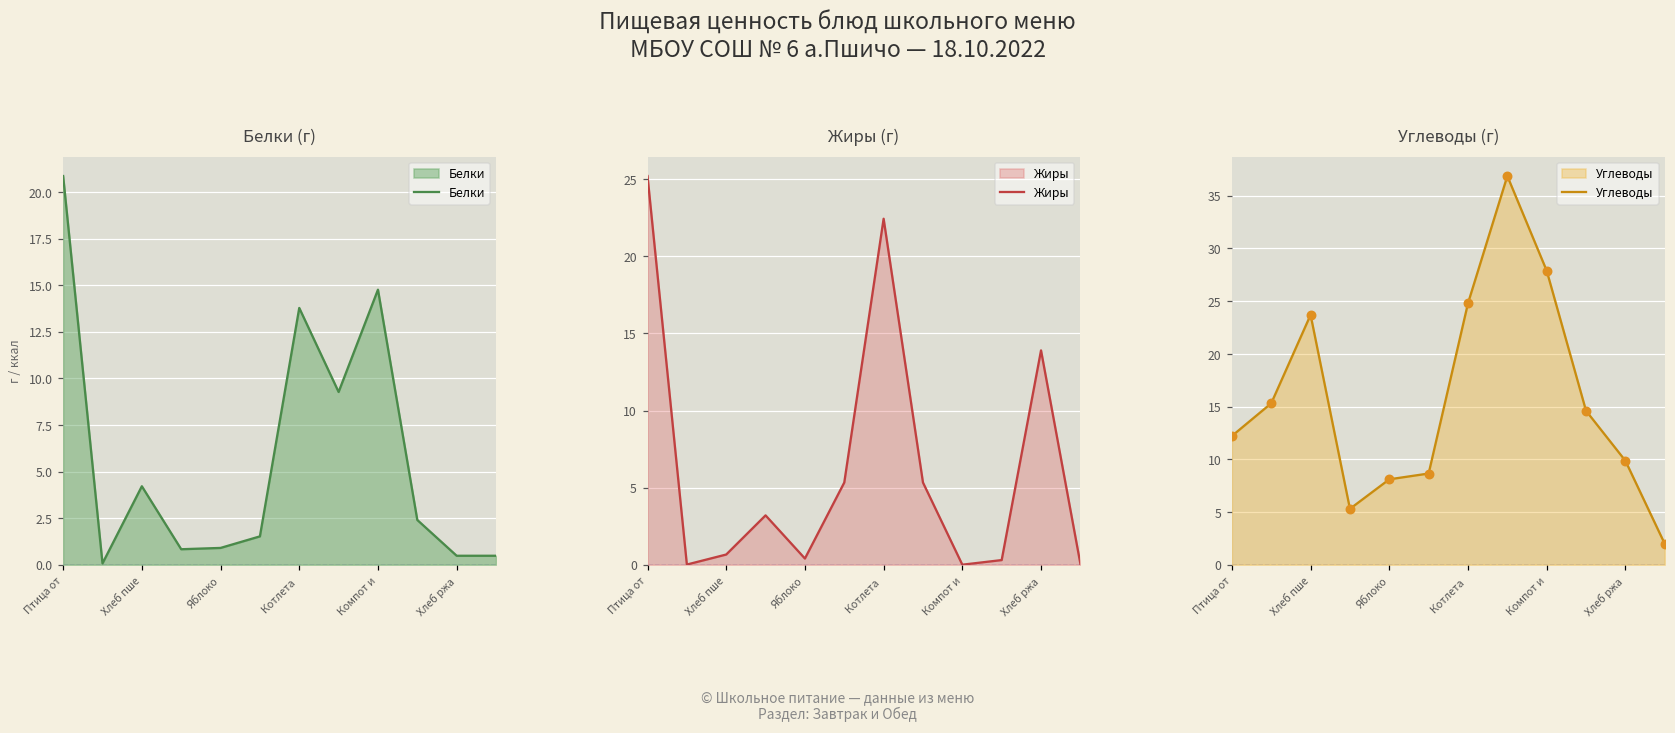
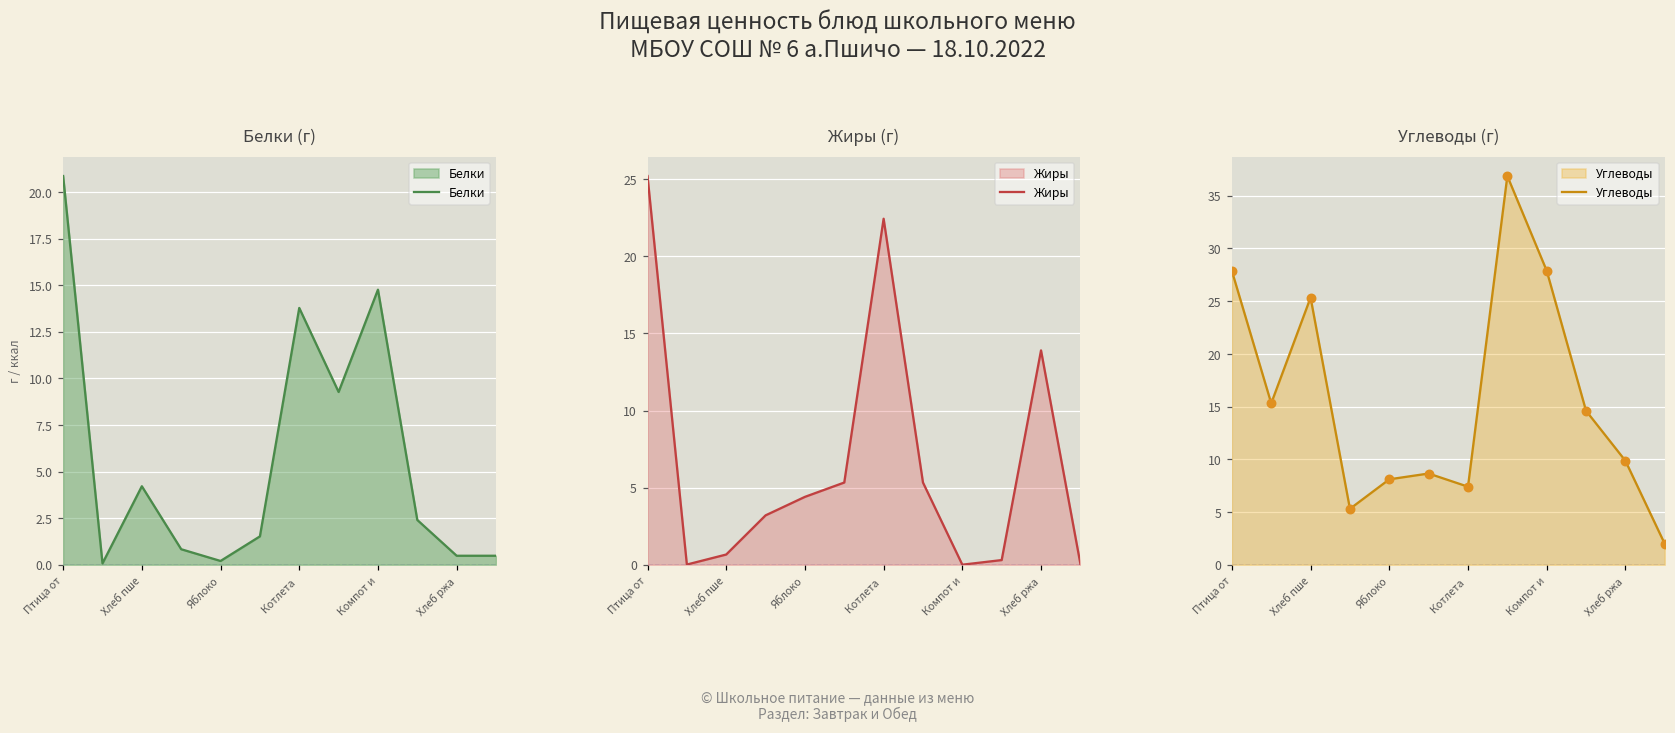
  {
    "Белки (г)": {
      "Птица от": 20.9,
      "Хлеб пше": 4.2,
-     "Яблоко": 0.9,
+     "Яблоко": 0.2,
      "Котлета": 13.8,
      "Компот и": 14.8,
      "Хлеб ржа": 0.5
    },
    "Жиры (г)": {
      "Птица от": 25.2,
      "Хлеб пше": 0.7,
-     "Яблоко": 0.4,
+     "Яблоко": 4.4,
      "Котлета": 22.4,
      "Компот и": 0.0,
      "Хлеб ржа": 13.9
    },
    "Углеводы (г)": {
-     "Птица от": 12,
-     "Хлеб пше": 24,
+     "Птица от": 28,
+     "Хлеб пше": 25,
      "Яблоко": 8,
-     "Котлета": 25,
+     "Котлета": 7,
      "Компот и": 28,
      "Хлеб ржа": 10
    }
  }
